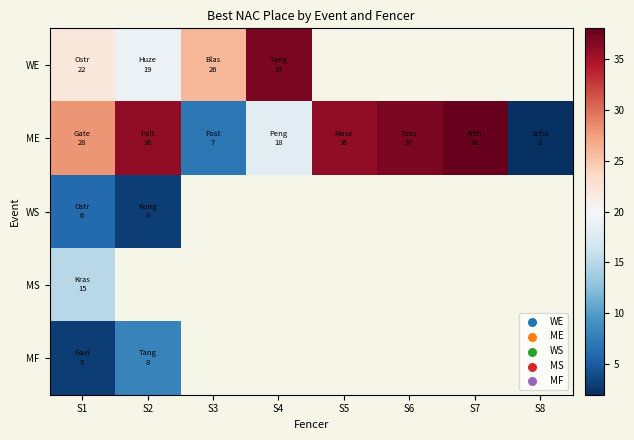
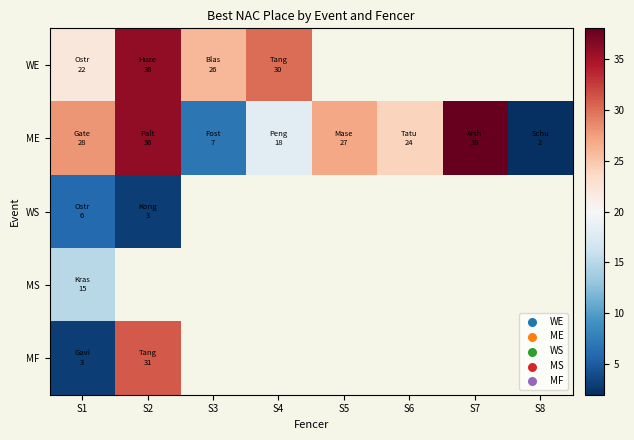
  {
    "WE": {
      "S1": 22,
-     "S2": 19,
+     "S2": 36,
      "S3": 26,
-     "S4": 37
+     "S4": 30
    },
    "ME": {
      "S1": 28,
      "S2": 36,
      "S3": 7,
      "S4": 18,
-     "S5": 36,
-     "S6": 37,
+     "S5": 27,
+     "S6": 24,
      "S7": 38,
      "S8": 2
    },
    "WS": {
      "S1": 6,
      "S2": 3
    },
    "MS": {
      "S1": 15
    },
    "MF": {
      "S1": 3,
-     "S2": 8
+     "S2": 31
    }
  }
